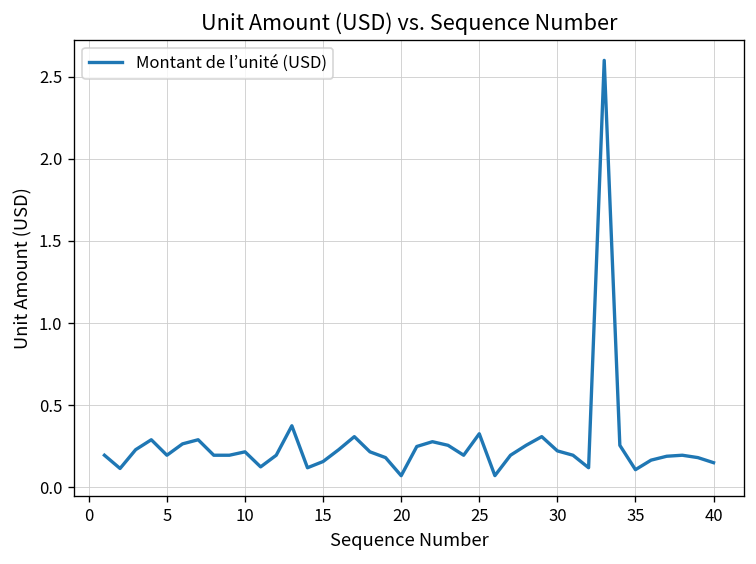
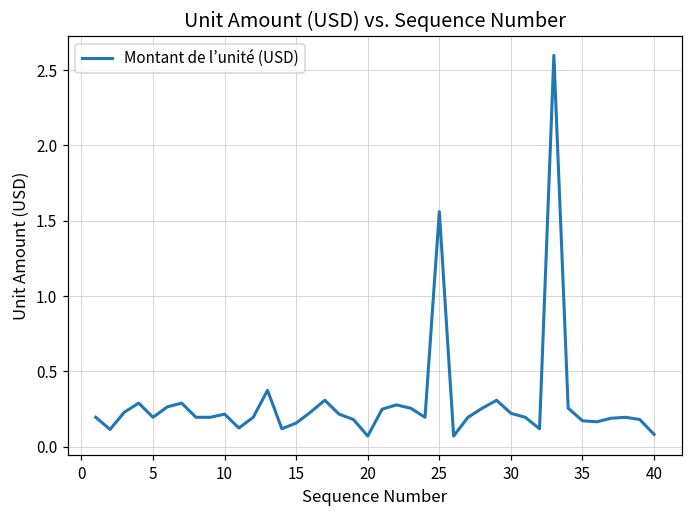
  {
    "5": 0.20,
    "10": 0.22,
    "15": 0.16,
    "20": 0.07,
-   "25": 0.33,
+   "25": 1.56,
    "30": 0.22,
-   "35": 0.11,
-   "40": 0.15
+   "35": 0.17,
+   "40": 0.08
  }
